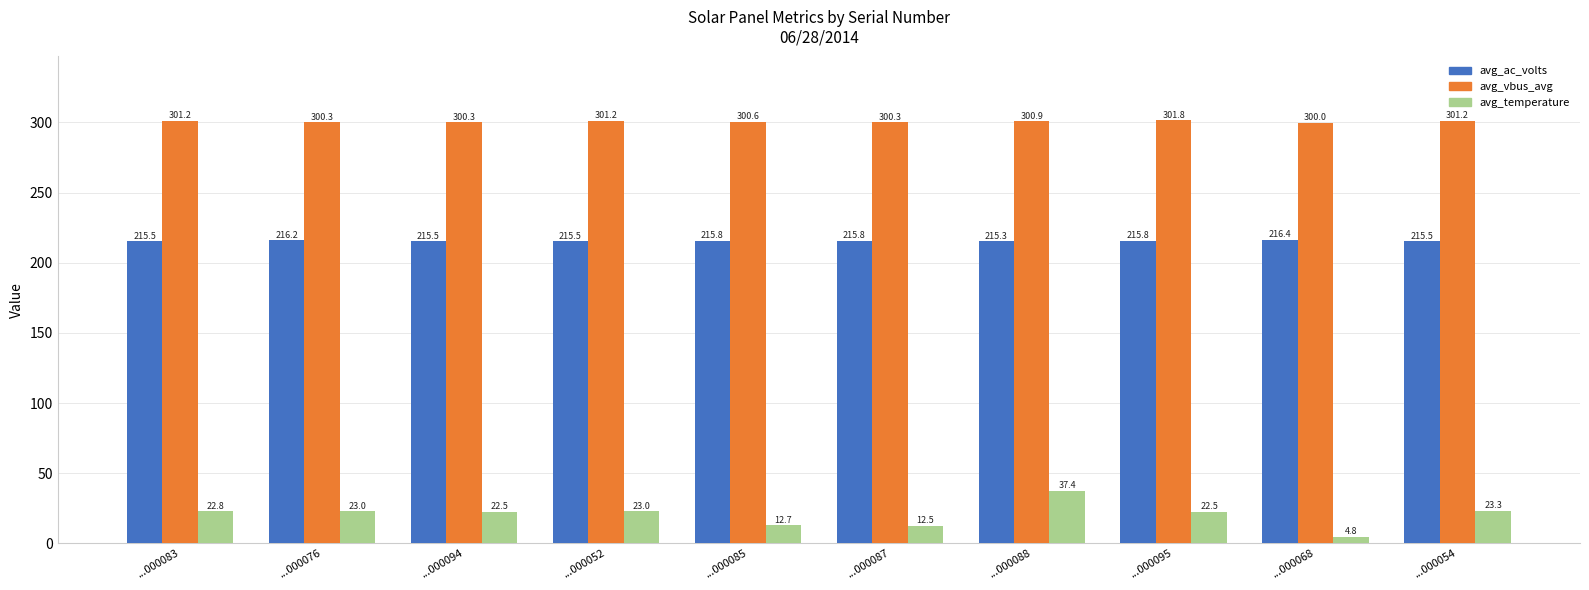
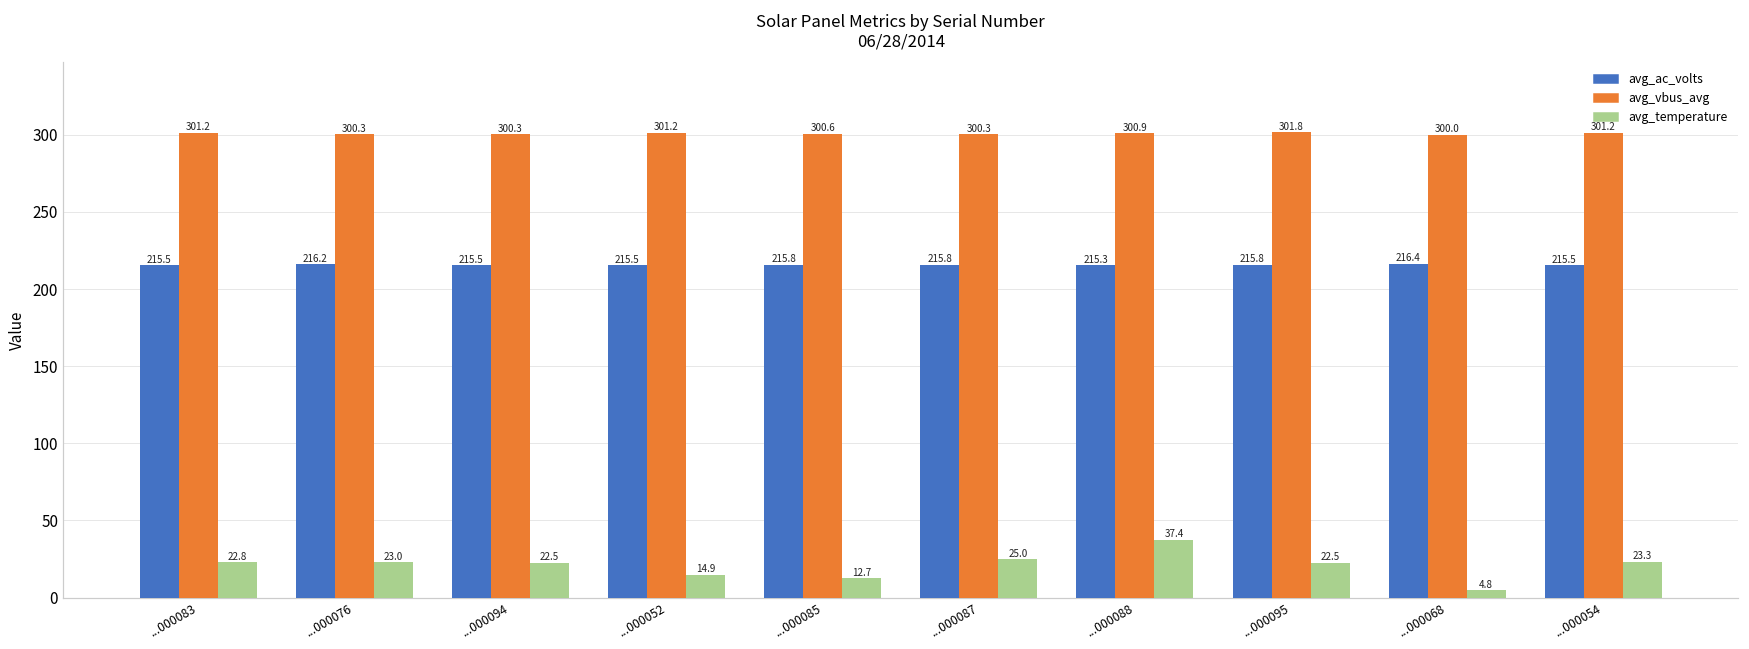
  {
    "avg_ac_volts": {
      "...000083": 215.5,
      "...000076": 216.2,
      "...000094": 215.5,
      "...000052": 215.5,
      "...000085": 215.8,
      "...000087": 215.8,
      "...000088": 215.3,
      "...000095": 215.8,
      "...000068": 216.4,
      "...000054": 215.5
    },
    "avg_vbus_avg": {
      "...000083": 301.2,
      "...000076": 300.3,
      "...000094": 300.3,
      "...000052": 301.2,
      "...000085": 300.6,
      "...000087": 300.3,
      "...000088": 300.9,
      "...000095": 301.8,
      "...000068": 300.0,
      "...000054": 301.2
    },
    "avg_temperature": {
      "...000083": 22.8,
      "...000076": 23.0,
      "...000094": 22.5,
-     "...000052": 23.0,
+     "...000052": 14.9,
      "...000085": 12.7,
-     "...000087": 12.5,
+     "...000087": 25.0,
      "...000088": 37.4,
      "...000095": 22.5,
      "...000068": 4.8,
      "...000054": 23.3
    }
  }
